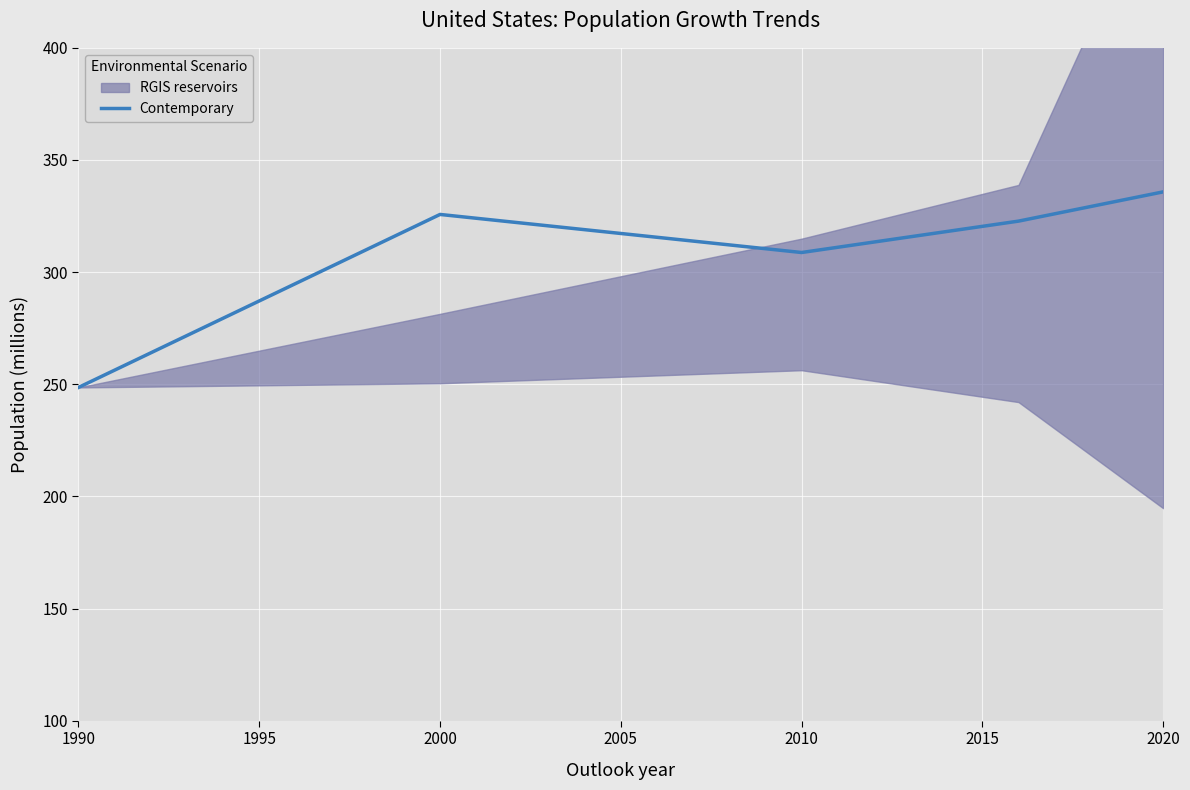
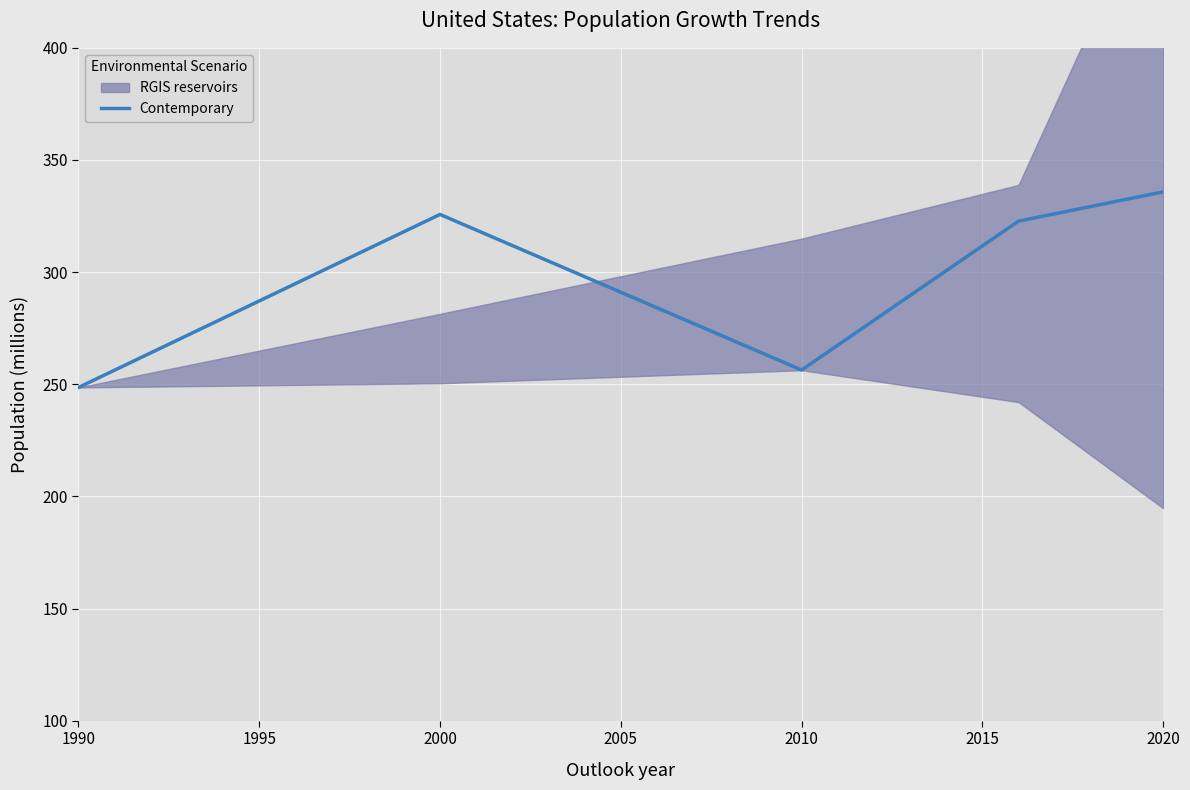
  {
    "Contemporary": {
      "2000": 326,
-     "2010": 309,
+     "2010": 256,
      "2020": 336
    }
  }
